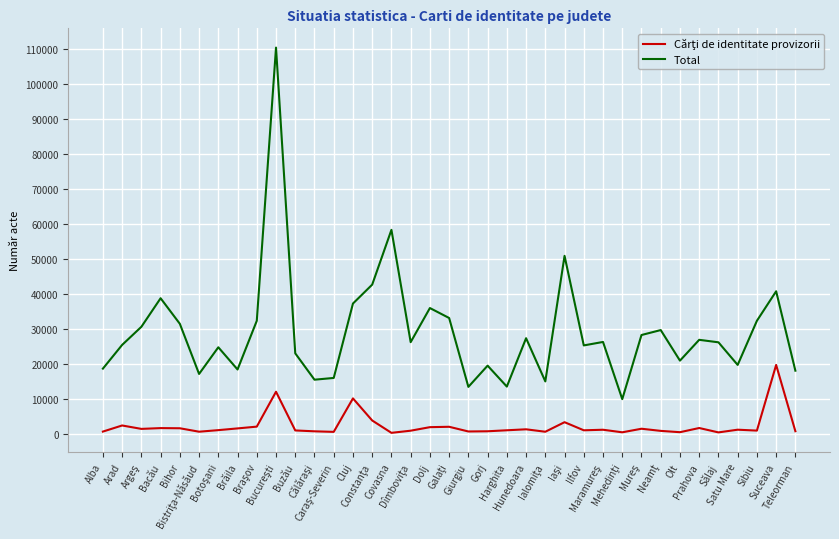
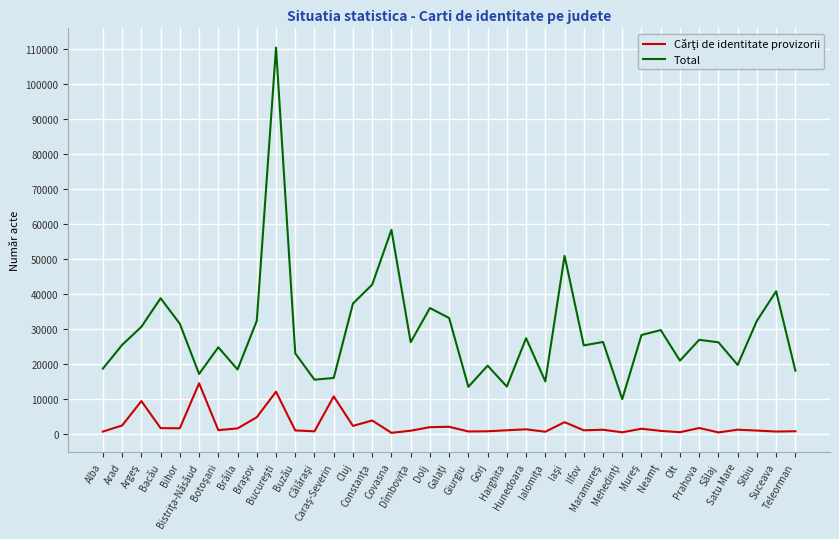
  {
    "Cărţi de identitate provizorii": {
      "Alba": 1000,
      "Arad": 2000,
-     "Argeş": 1000,
+     "Argeş": 9000,
      "Bacău": 2000,
      "Bihor": 2000,
-     "Bistriţa-Năsăud": 1000,
+     "Bistriţa-Năsăud": 14000,
      "Botoşani": 1000,
      "Brăila": 1000,
-     "Braşov": 2000,
+     "Braşov": 5000,
      "Bucureşti": 12000,
      "Buzău": 1000,
      "Călăraşi": 1000,
-     "Caraş-Severin": 0,
-     "Cluj": 10000,
+     "Caraş-Severin": 11000,
+     "Cluj": 2000,
      "Constanţa": 4000,
      "Covasna": 0,
      "Dîmboviţa": 1000,
      "Dolj": 2000,
      "Galaţi": 2000,
      "Giurgiu": 1000,
      "Gorj": 1000,
      "Harghita": 1000,
      "Hunedoara": 1000,
      "Ialomiţa": 1000,
      "Iaşi": 3000,
      "Ilfov": 1000,
      "Maramureş": 1000,
      "Mehedinţi": 0,
      "Mureş": 1000,
      "Neamţ": 1000,
      "Olt": 0,
      "Prahova": 2000,
      "Sălaj": 0,
      "Satu Mare": 1000,
      "Sibiu": 1000,
-     "Suceava": 20000,
+     "Suceava": 1000,
      "Teleorman": 1000
    },
    "Total": {
      "Alba": 19000,
      "Arad": 25000,
      "Argeş": 31000,
      "Bacău": 39000,
      "Bihor": 31000,
      "Bistriţa-Năsăud": 17000,
      "Botoşani": 25000,
      "Brăila": 18000,
      "Braşov": 32000,
      "Bucureşti": 110000,
      "Buzău": 23000,
      "Călăraşi": 15000,
      "Caraş-Severin": 16000,
      "Cluj": 37000,
      "Constanţa": 43000,
      "Covasna": 58000,
      "Dîmboviţa": 26000,
      "Dolj": 36000,
      "Galaţi": 33000,
      "Giurgiu": 13000,
      "Gorj": 19000,
      "Harghita": 13000,
      "Hunedoara": 27000,
      "Ialomiţa": 15000,
      "Iaşi": 51000,
      "Ilfov": 25000,
      "Maramureş": 26000,
      "Mehedinţi": 10000,
      "Mureş": 28000,
      "Neamţ": 30000,
      "Olt": 21000,
      "Prahova": 27000,
      "Sălaj": 26000,
      "Satu Mare": 20000,
      "Sibiu": 32000,
      "Suceava": 41000,
      "Teleorman": 18000
    }
  }
